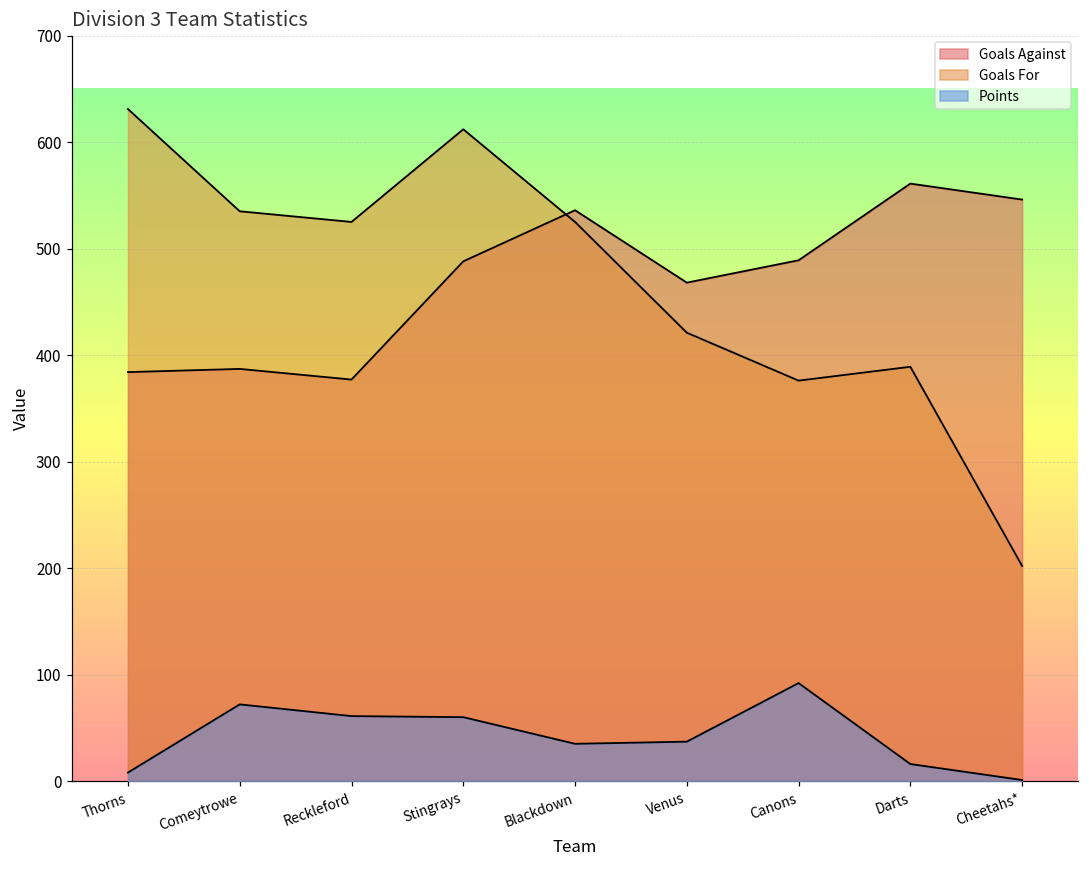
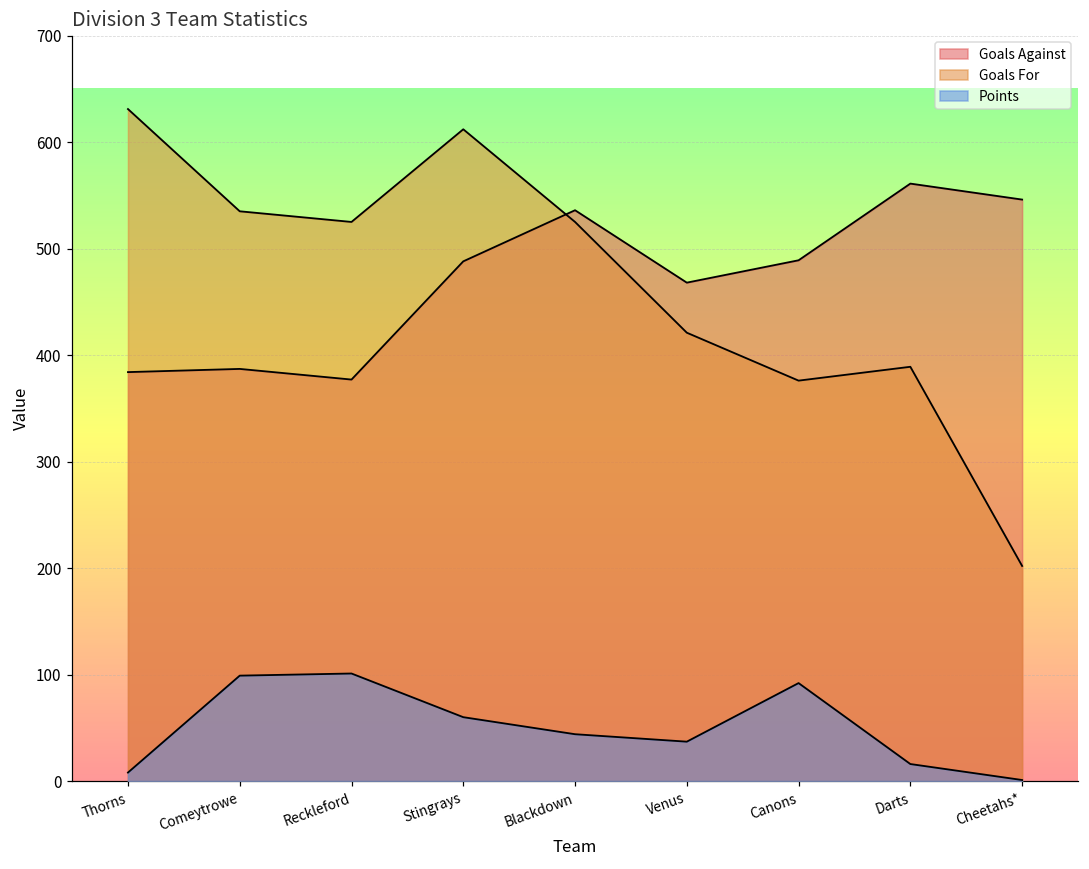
  {
    "Points": {
      "Thorns": 10,
-     "Comeytrowe": 70,
-     "Reckleford": 60,
+     "Comeytrowe": 100,
+     "Reckleford": 100,
      "Stingrays": 60,
-     "Blackdown": 35,
+     "Blackdown": 44,
      "Venus": 40,
      "Canons": 90,
      "Darts": 20,
      "Cheetahs*": 0
    }
  }
